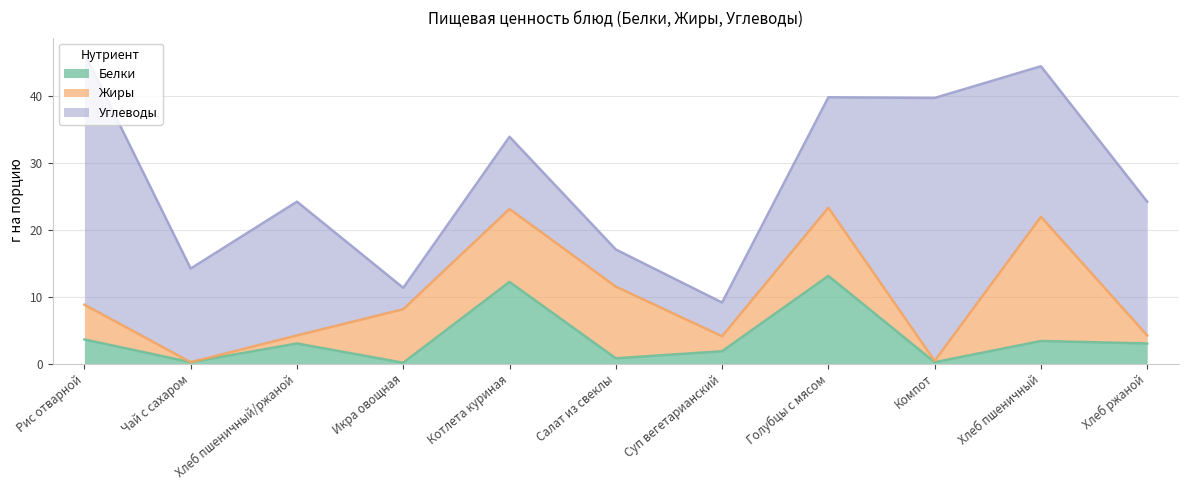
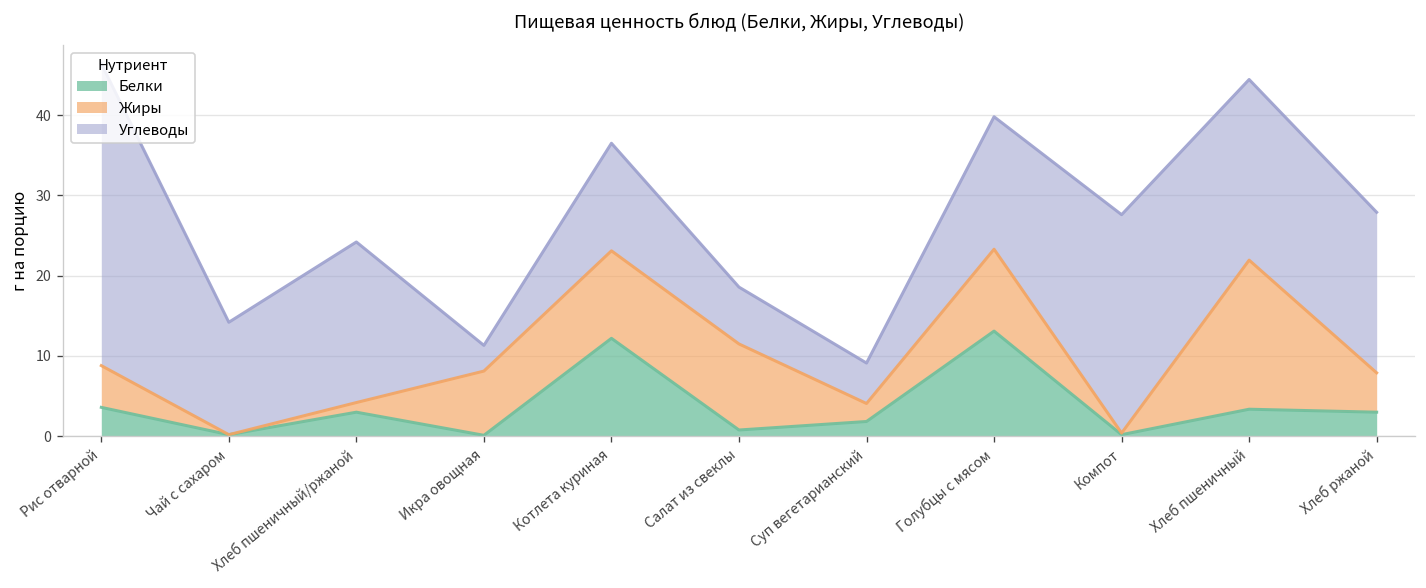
  {
    "Белки": {
      "Рис отварной": 4,
      "Хлеб пшеничный/ржаной": 3,
      "Икра овощная": 0,
      "Котлета куриная": 12,
      "Салат из свеклы": 1,
      "Суп вегетарианский": 2,
      "Голубцы с мясом": 13,
      "Хлеб пшеничный": 3,
      "Хлеб ржаной": 3
    },
    "Жиры": {
      "Рис отварной": 5,
      "Хлеб пшеничный/ржаной": 1,
      "Икра овощная": 8,
      "Котлета куриная": 11,
      "Салат из свеклы": 11,
      "Суп вегетарианский": 2,
      "Голубцы с мясом": 10,
      "Хлеб пшеничный": 19,
-     "Хлеб ржаной": 1
+     "Хлеб ржаной": 5
    },
    "Углеводы": {
      "Чай с сахаром": 14,
      "Хлеб пшеничный/ржаной": 20,
      "Икра овощная": 3,
-     "Котлета куриная": 11,
-     "Салат из свеклы": 6,
+     "Котлета куриная": 13,
+     "Салат из свеклы": 7,
      "Суп вегетарианский": 5,
      "Голубцы с мясом": 17,
-     "Компот": 39,
+     "Компот": 27,
      "Хлеб пшеничный": 22,
      "Хлеб ржаной": 20
    }
  }
